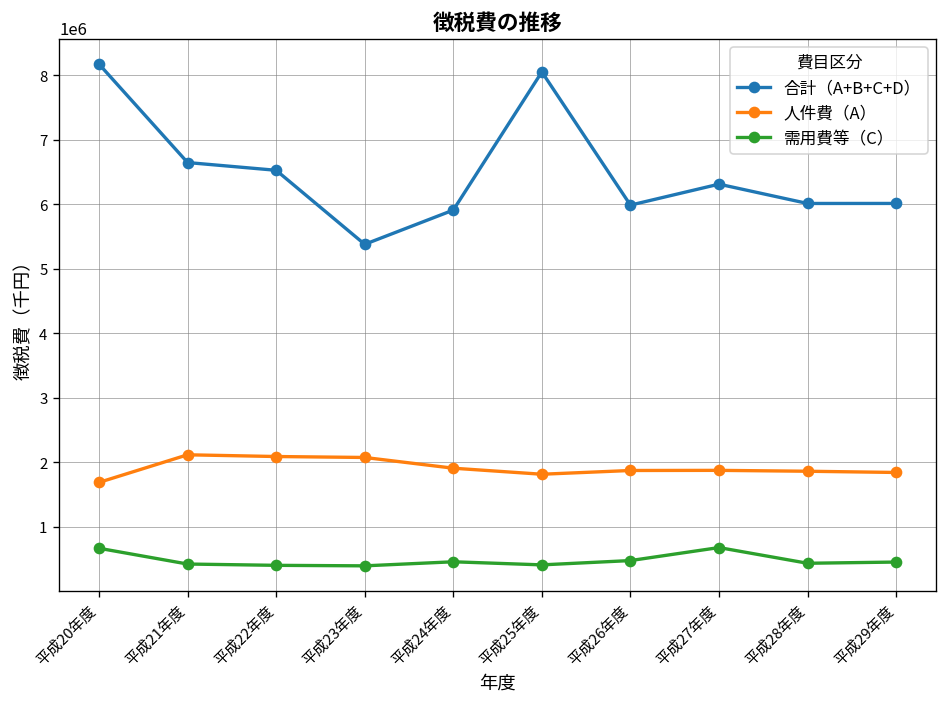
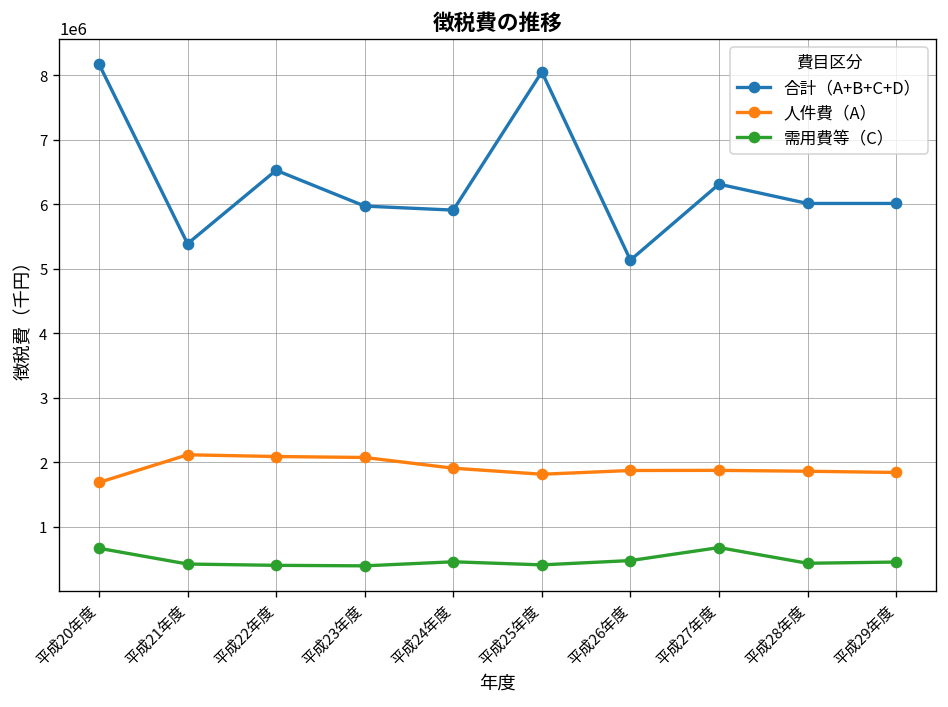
  {
    "合計（A+B+C+D）": {
      "平成20年度": 8200000,
-     "平成21年度": 6600000,
+     "平成21年度": 5400000,
      "平成22年度": 6500000,
-     "平成23年度": 5400000,
+     "平成23年度": 6000000,
      "平成24年度": 5900000,
      "平成25年度": 8100000,
-     "平成26年度": 6000000,
+     "平成26年度": 5100000,
      "平成27年度": 6300000,
      "平成28年度": 6000000,
      "平成29年度": 6000000
    },
    "人件費（A）": {
      "平成20年度": 1700000,
      "平成21年度": 2100000,
      "平成22年度": 2100000,
      "平成23年度": 2100000,
      "平成24年度": 1900000,
      "平成25年度": 1800000,
      "平成26年度": 1900000,
      "平成27年度": 1900000,
      "平成28年度": 1900000,
      "平成29年度": 1800000
    },
    "需用費等（C）": {
      "平成20年度": 700000,
      "平成21年度": 400000,
      "平成22年度": 400000,
      "平成23年度": 400000,
      "平成24年度": 500000,
      "平成25年度": 400000,
      "平成26年度": 500000,
      "平成27年度": 700000,
      "平成28年度": 400000,
      "平成29年度": 400000
    }
  }
